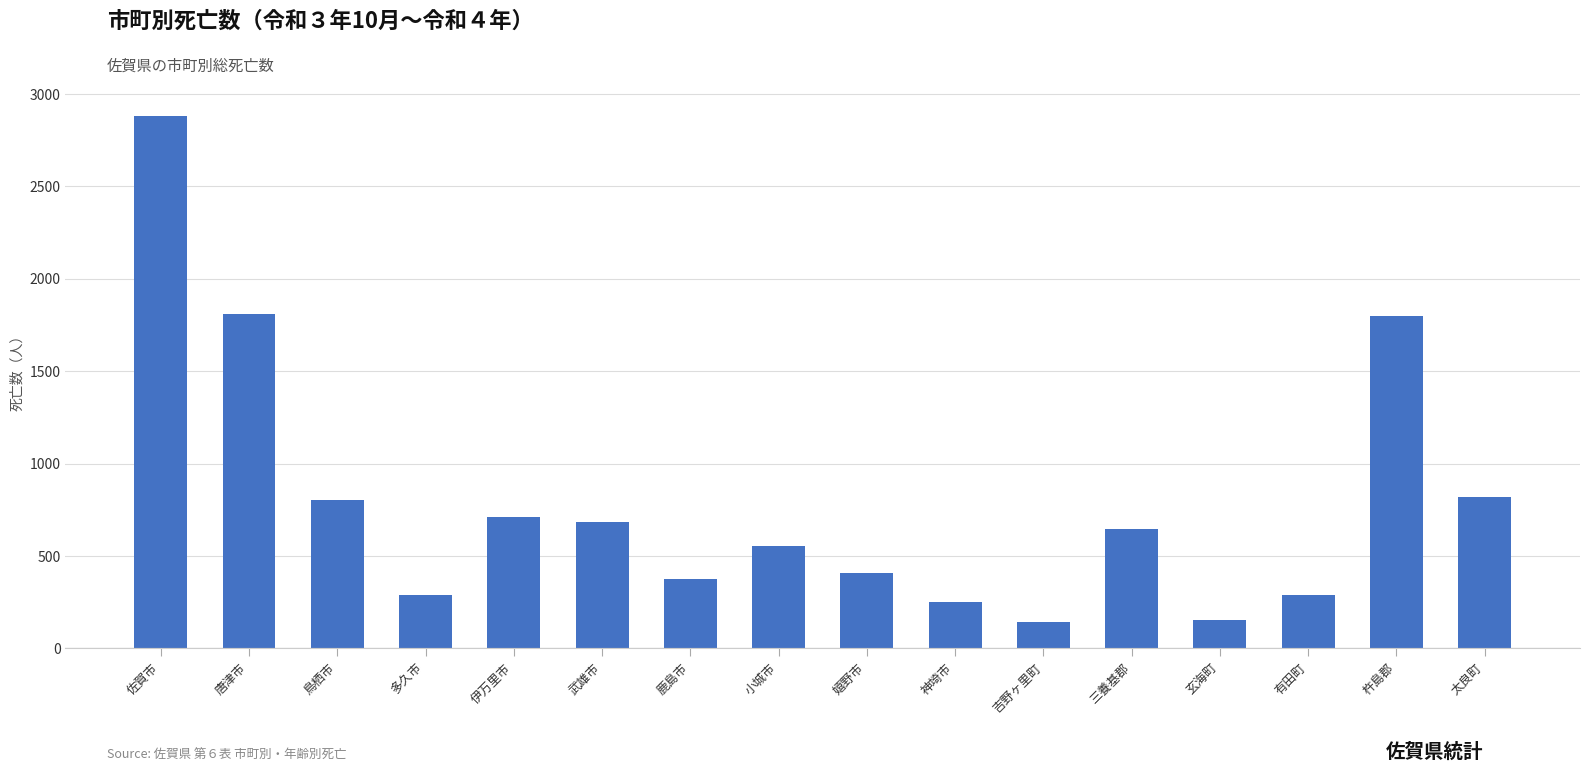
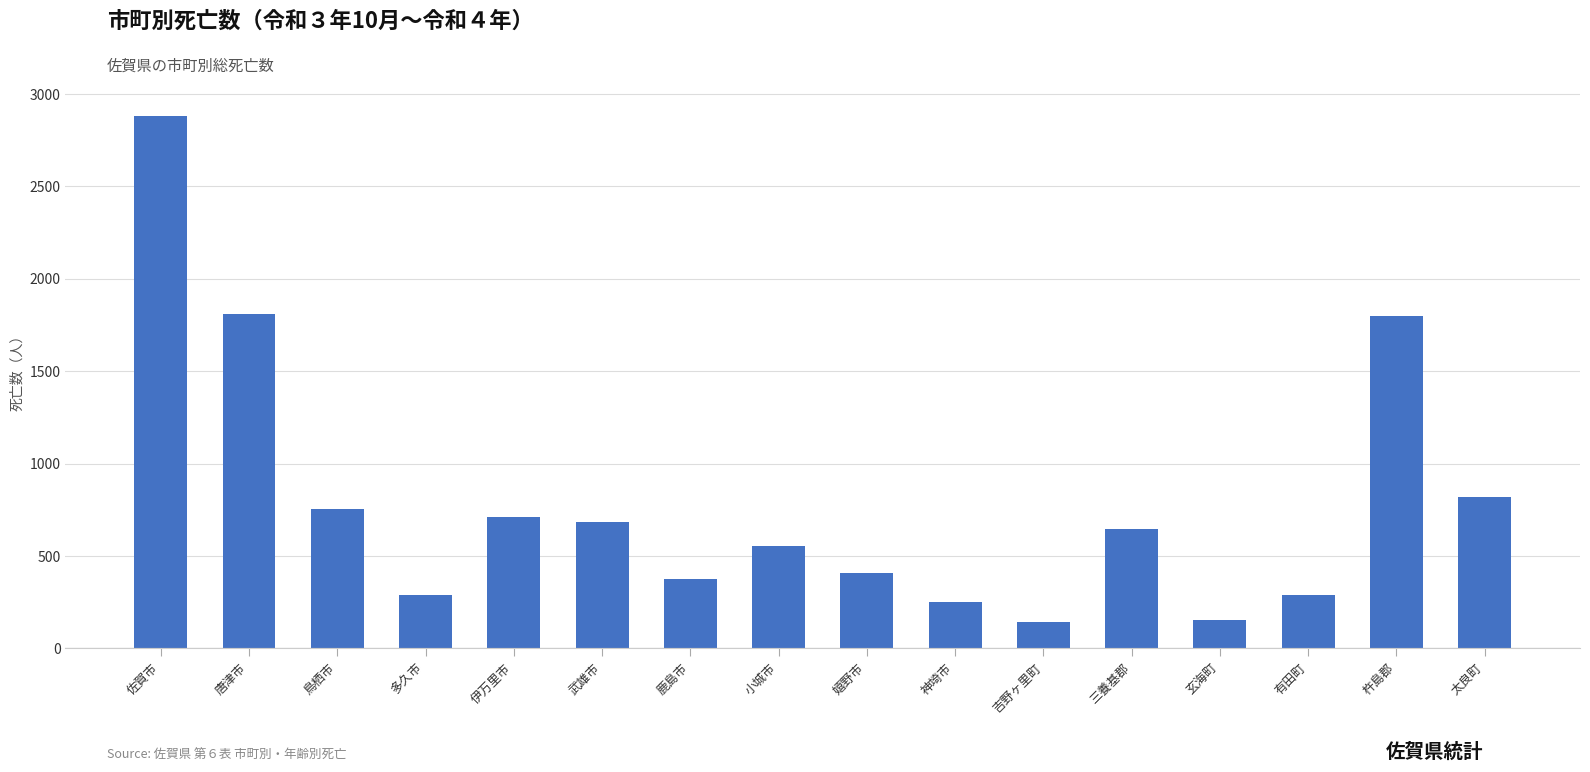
  {
    "佐賀市": 2880,
    "唐津市": 1810,
-   "鳥栖市": 800,
+   "鳥栖市": 750,
    "多久市": 290,
    "伊万里市": 710,
    "武雄市": 690,
    "鹿島市": 370,
    "小城市": 550,
    "嬉野市": 410,
    "神埼市": 250,
    "吉野ヶ里町": 140,
    "三養基郡": 650,
    "玄海町": 150,
    "有田町": 290,
    "杵島郡": 1800,
    "太良町": 820
  }
